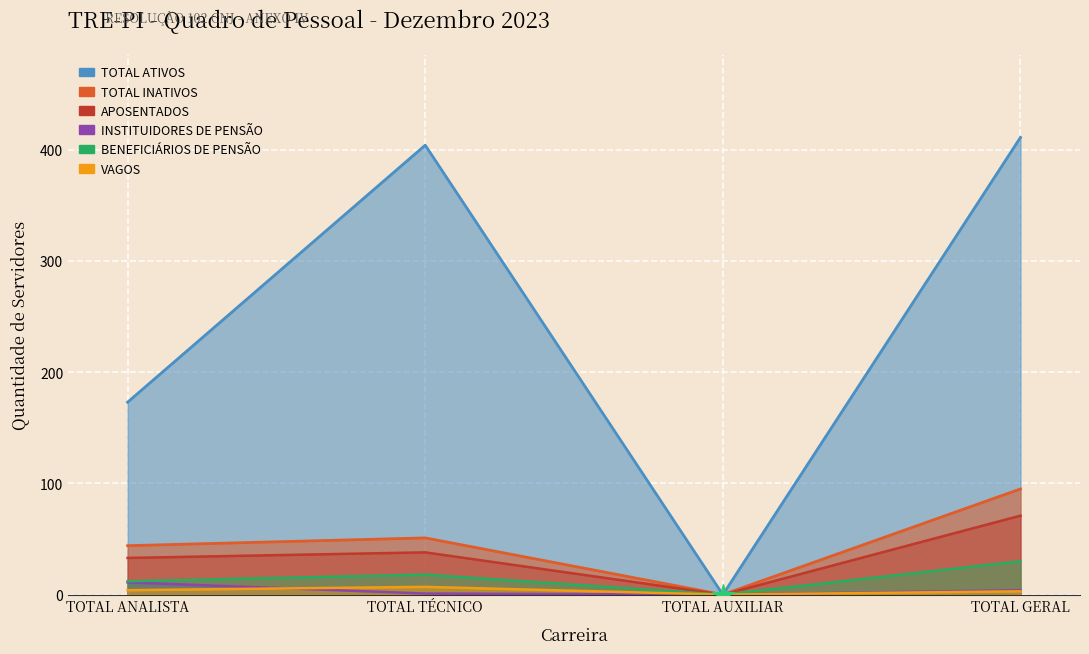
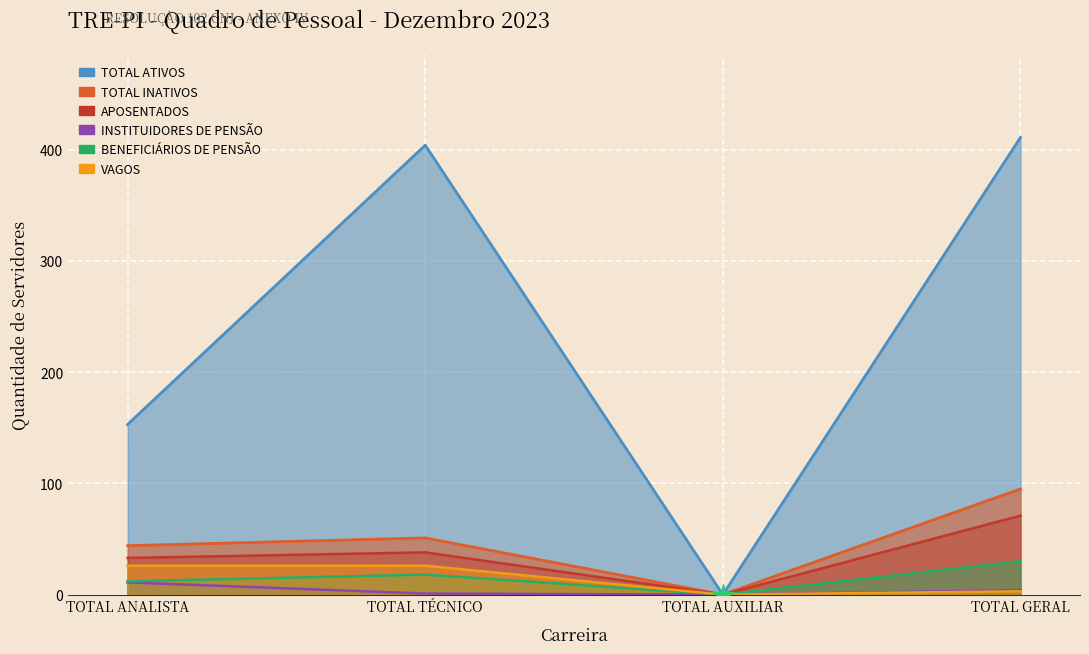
  {
    "TOTAL ATIVOS": {
-     "TOTAL ANALISTA": 173,
+     "TOTAL ANALISTA": 153,
      "TOTAL TÉCNICO": 404,
      "TOTAL GERAL": 411
    },
    "INSTITUIDORES DE PENSÃO": {
      "TOTAL TÉCNICO": 1
    },
    "VAGOS": {
-     "TOTAL ANALISTA": 4,
-     "TOTAL TÉCNICO": 7
+     "TOTAL ANALISTA": 26,
+     "TOTAL TÉCNICO": 26
    }
  }
